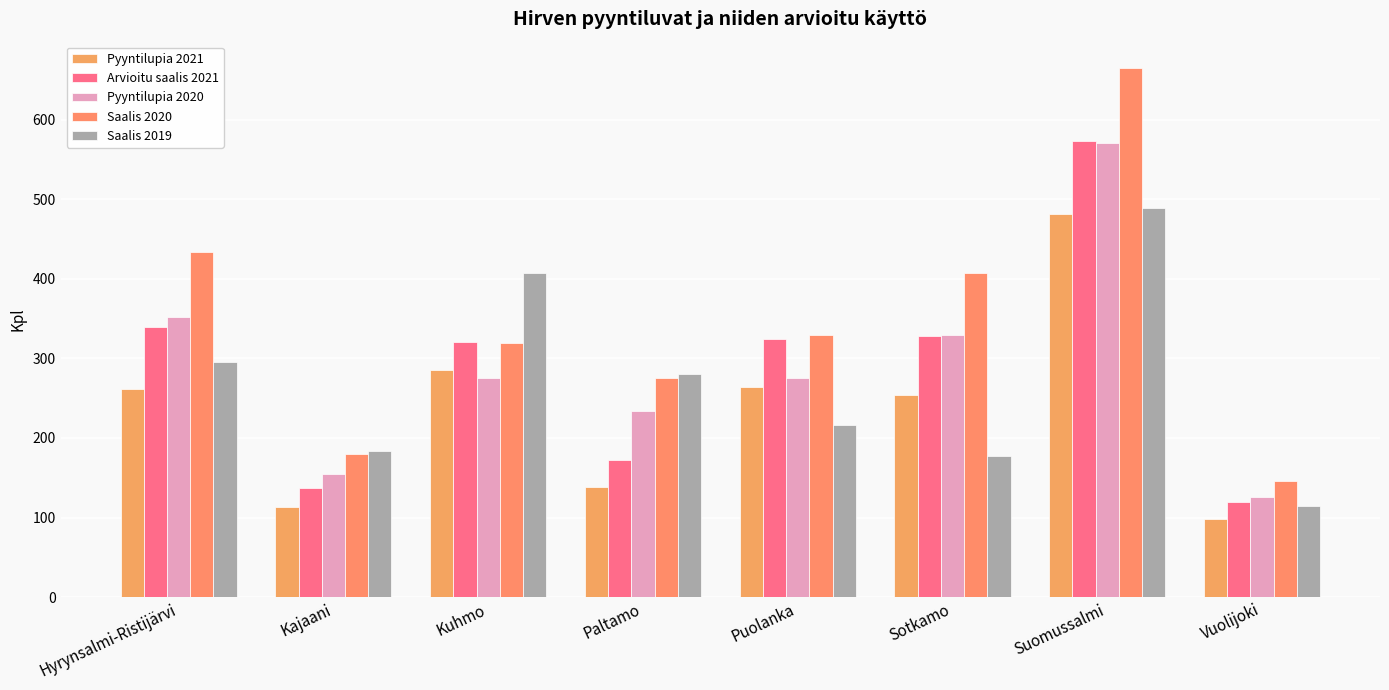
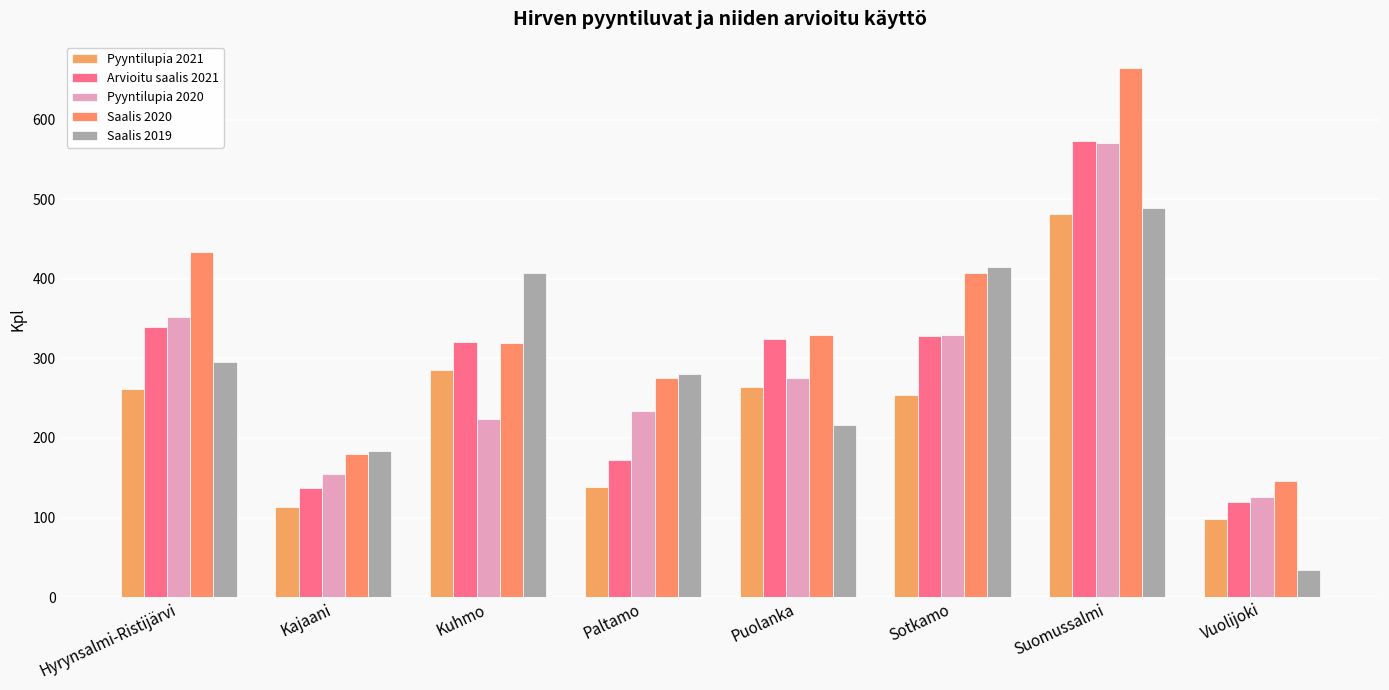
  {
    "Pyyntilupia 2020": {
      "Hyrynsalmi-Ristijärvi": 350,
      "Kajaani": 160,
-     "Kuhmo": 280,
+     "Kuhmo": 220,
      "Paltamo": 230,
      "Puolanka": 280,
      "Sotkamo": 330,
      "Suomussalmi": 570,
      "Vuolijoki": 130
    },
    "Saalis 2019": {
      "Hyrynsalmi-Ristijärvi": 300,
      "Kajaani": 180,
      "Kuhmo": 410,
      "Paltamo": 280,
      "Puolanka": 220,
-     "Sotkamo": 180,
+     "Sotkamo": 420,
      "Suomussalmi": 490,
-     "Vuolijoki": 120
+     "Vuolijoki": 30
    }
  }
